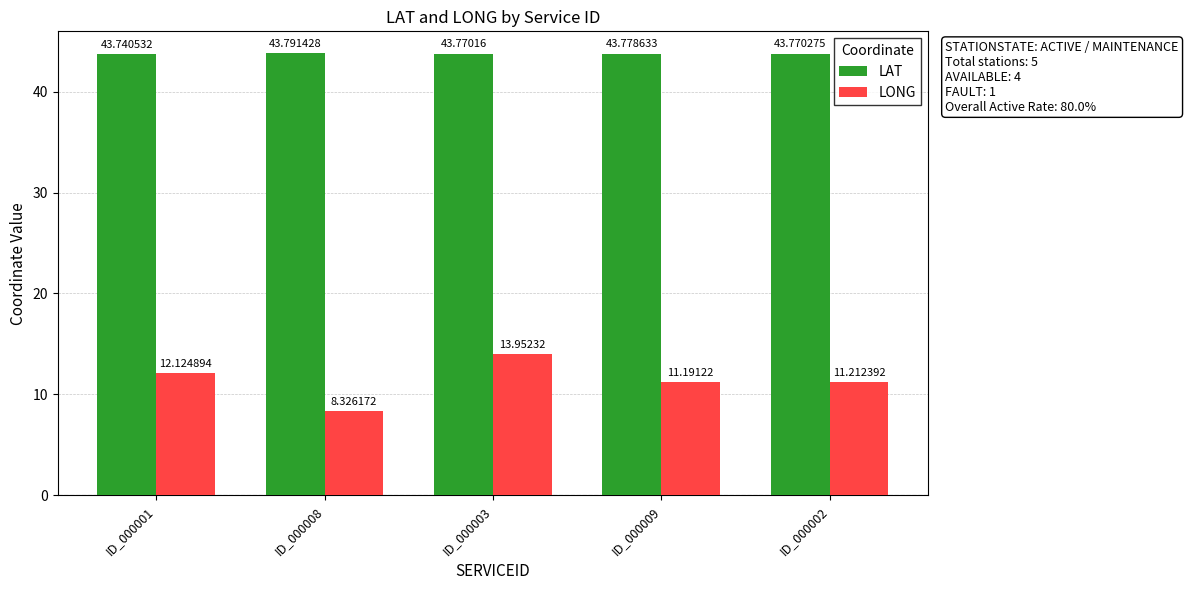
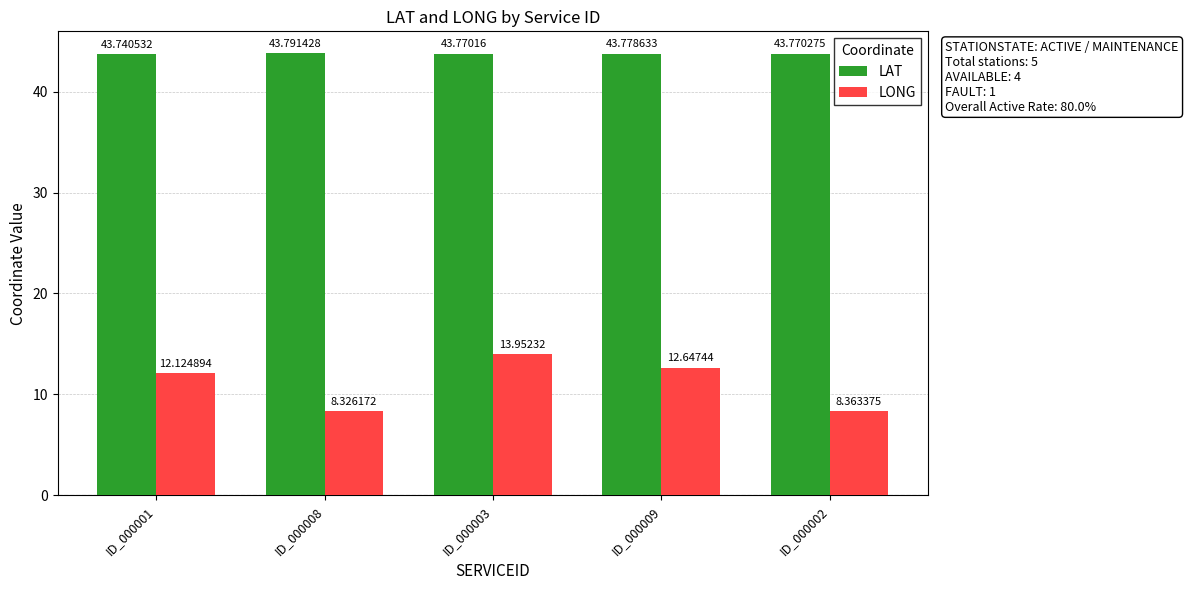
  {
    "LAT": {
      "ID_000001": 43.740532,
      "ID_000008": 43.791428,
      "ID_000003": 43.77016,
      "ID_000009": 43.778633,
      "ID_000002": 43.770275
    },
    "LONG": {
      "ID_000001": 12.124894,
      "ID_000008": 8.326172,
      "ID_000003": 13.95232,
-     "ID_000009": 11.19122,
-     "ID_000002": 11.212392
+     "ID_000009": 12.64744,
+     "ID_000002": 8.363375
    }
  }
